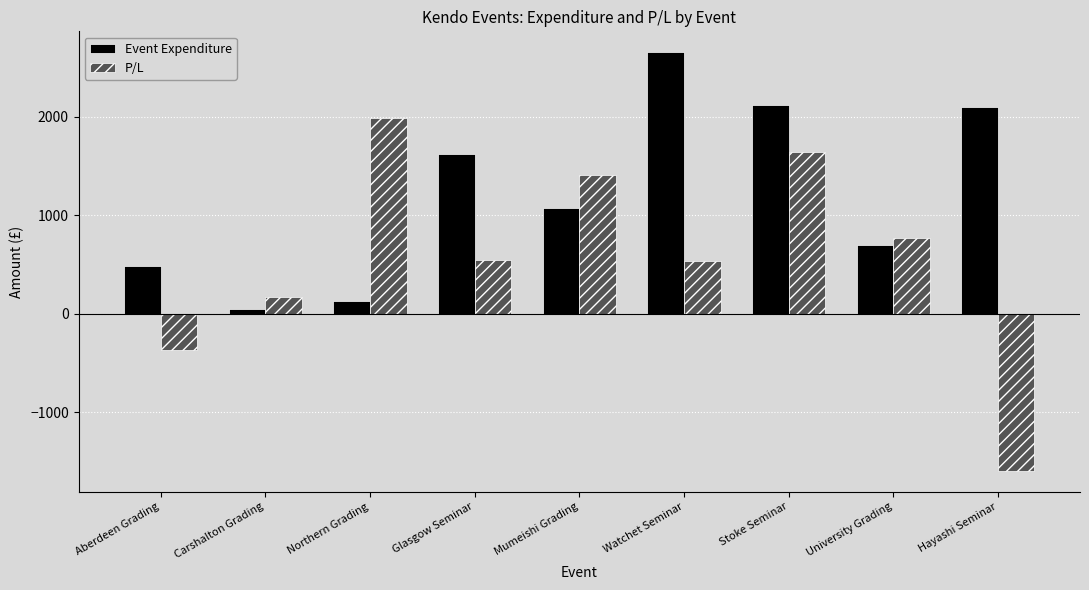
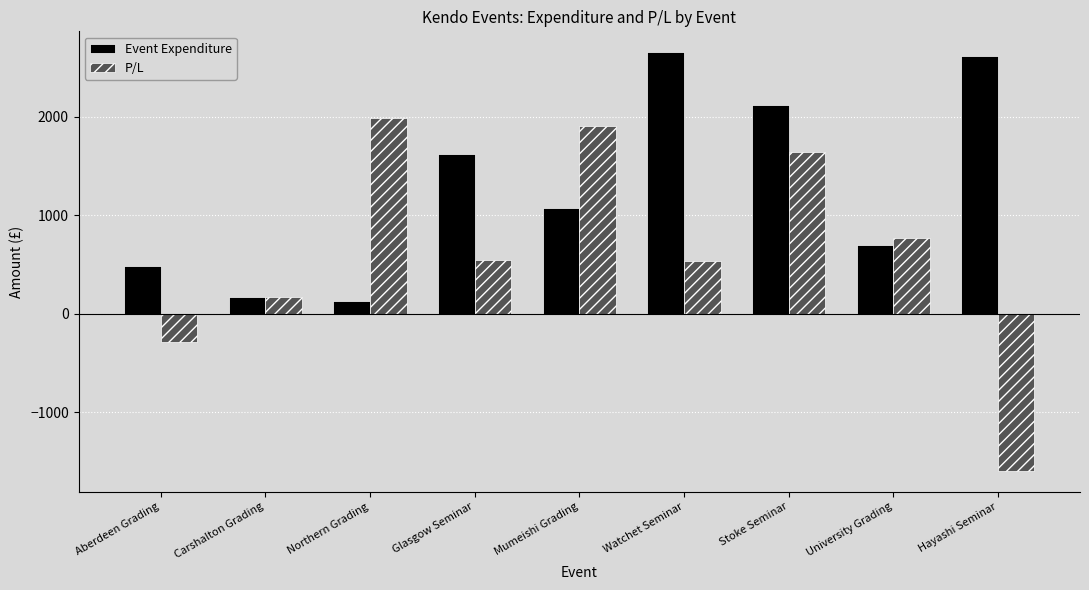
  {
    "Event Expenditure": {
      "Aberdeen Grading": 500,
-     "Carshalton Grading": 0,
+     "Carshalton Grading": 200,
      "Northern Grading": 100,
      "Glasgow Seminar": 1600,
      "Mumeishi Grading": 1100,
      "Watchet Seminar": 2700,
      "Stoke Seminar": 2100,
      "University Grading": 700,
-     "Hayashi Seminar": 2100
+     "Hayashi Seminar": 2600
    },
    "P/L": {
-     "Aberdeen Grading": -400,
+     "Aberdeen Grading": -300,
      "Carshalton Grading": 200,
      "Northern Grading": 2000,
      "Glasgow Seminar": 500,
-     "Mumeishi Grading": 1400,
+     "Mumeishi Grading": 1900,
      "Watchet Seminar": 500,
      "Stoke Seminar": 1600,
      "University Grading": 800,
      "Hayashi Seminar": -1600
    }
  }
